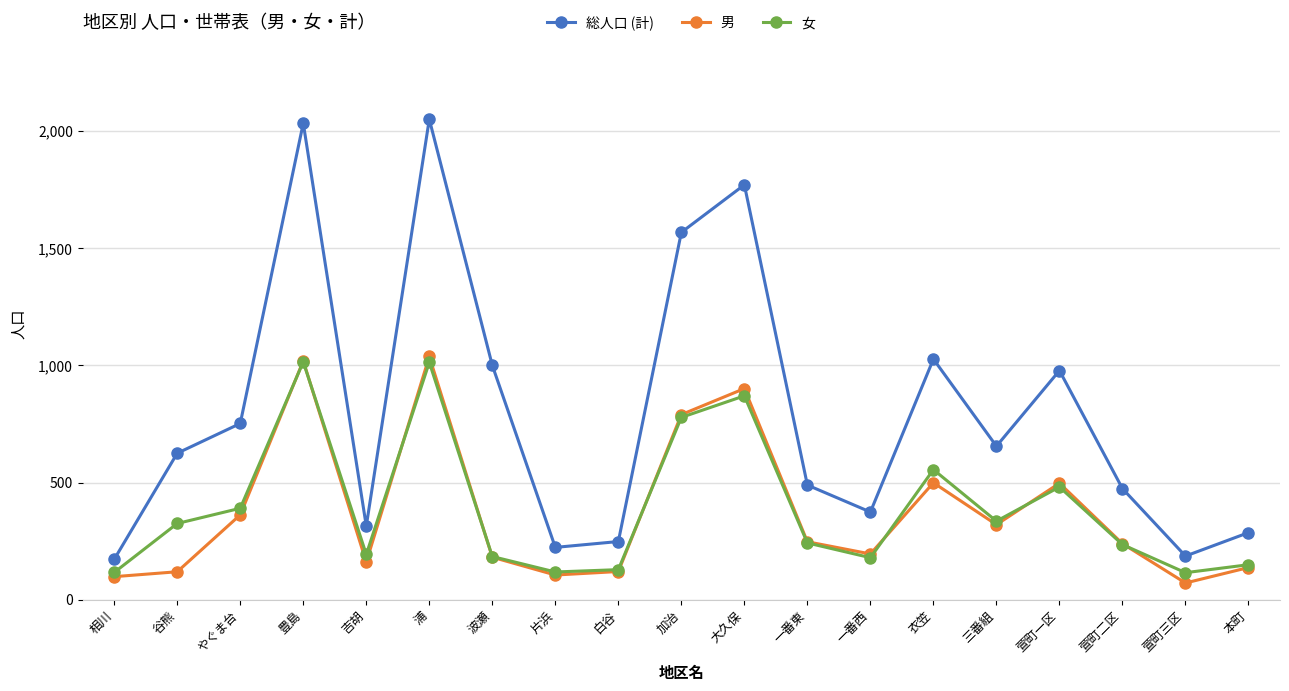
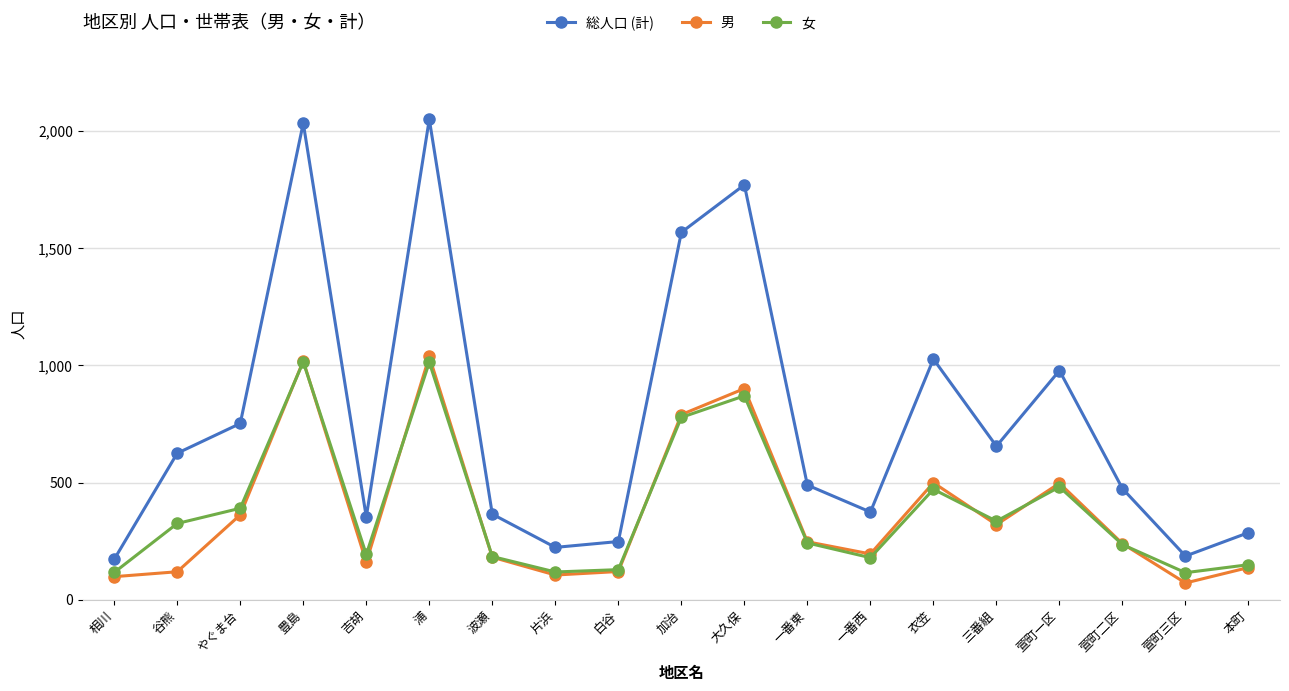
  {
    "総人口 (計)": {
      "相川": "170",
      "谷熊": "630",
      "やぐま台": "750",
      "豊島": "2,030",
-     "吉胡": "310",
+     "吉胡": "350",
      "浦": "2,050",
-     "波瀬": "1,000",
+     "波瀬": "370",
      "片浜": "220",
      "白谷": "250",
      "加治": "1,570",
      "大久保": "1,770",
      "一番東": "490",
      "一番西": "370",
      "衣笠": "1,030",
      "三番組": "660",
      "萱町一区": "980",
      "萱町二区": "470",
      "萱町三区": "190",
      "本町": "290"
    },
    "男": {
      "相川": "100",
      "谷熊": "120",
      "やぐま台": "360",
      "吉胡": "160",
      "浦": "1,040",
      "片浜": "110",
      "加治": "790",
      "大久保": "900",
      "一番西": "200",
      "衣笠": "500",
      "三番組": "320",
      "萱町一区": "500",
      "萱町三区": "70",
      "本町": "140"
    },
    "女": {
      "相川": "120",
      "谷熊": "330",
      "やぐま台": "390",
      "吉胡": "190",
      "浦": "1,010",
      "片浜": "120",
      "加治": "780",
      "大久保": "870",
      "一番西": "180",
-     "衣笠": "560",
+     "衣笠": "470",
      "三番組": "340",
      "萱町一区": "480",
      "萱町三区": "120",
      "本町": "150"
    }
  }
